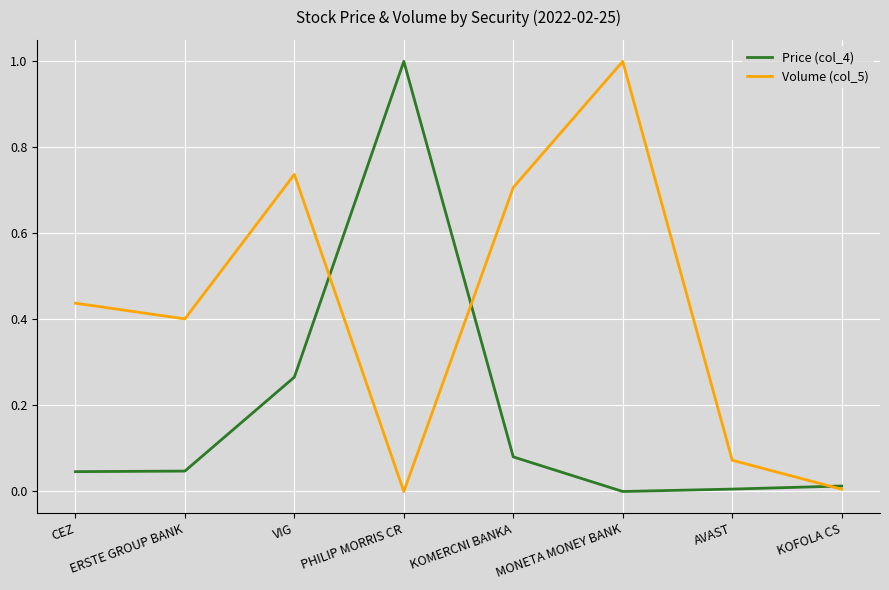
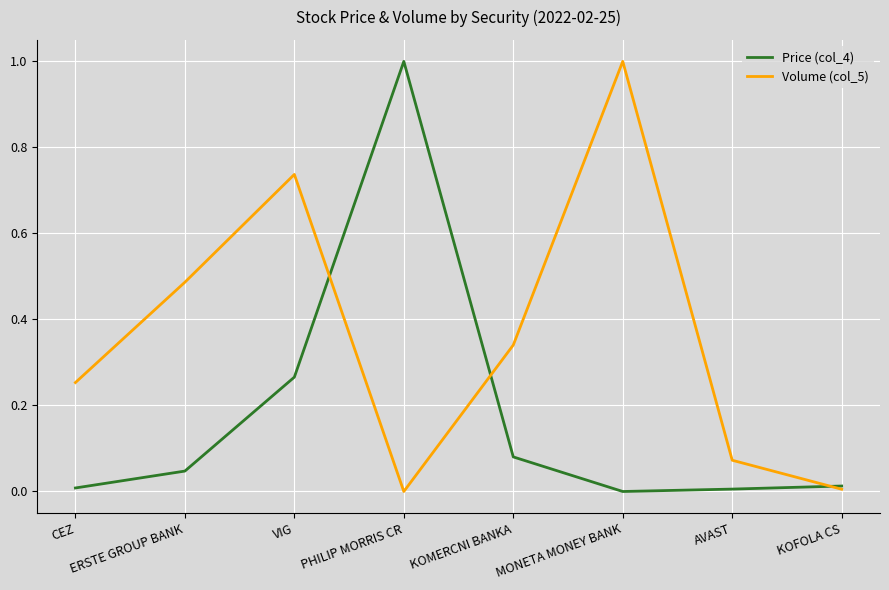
  {
    "Price (col_4)": {
-     "CEZ": 0.05,
+     "CEZ": 0.01,
      "ERSTE GROUP BANK": 0.05,
      "VIG": 0.27,
      "PHILIP MORRIS CR": 1.00,
      "KOMERCNI BANKA": 0.08,
      "MONETA MONEY BANK": 0.00,
      "AVAST": 0.01,
      "KOFOLA CS": 0.01
    },
    "Volume (col_5)": {
-     "CEZ": 0.44,
-     "ERSTE GROUP BANK": 0.40,
+     "CEZ": 0.25,
+     "ERSTE GROUP BANK": 0.49,
      "VIG": 0.74,
      "PHILIP MORRIS CR": 0.00,
-     "KOMERCNI BANKA": 0.71,
+     "KOMERCNI BANKA": 0.34,
      "MONETA MONEY BANK": 1.00,
      "AVAST": 0.07,
      "KOFOLA CS": 0.01
    }
  }
